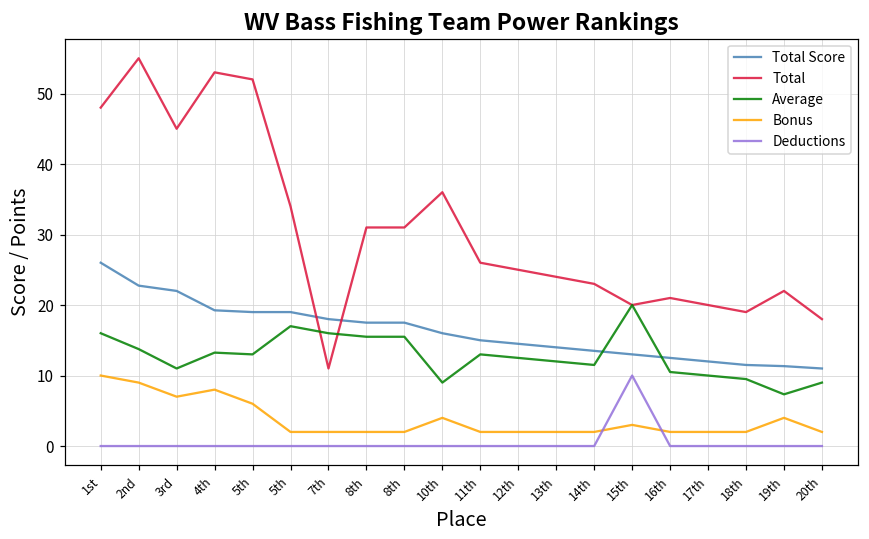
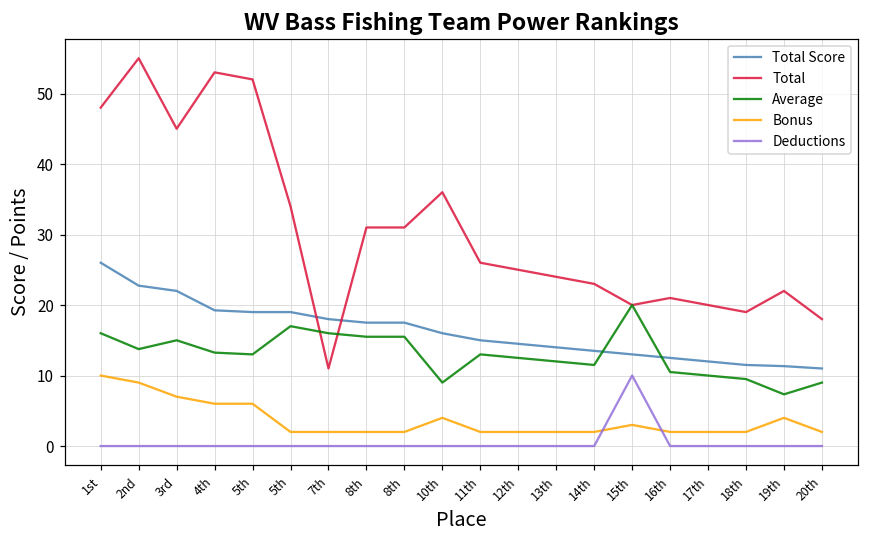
  {
    "Total Score": {
      "1st": 26,
      "2nd": 23,
      "3rd": 22,
      "4th": 19,
      "7th": 18,
      "10th": 16,
      "11th": 15,
      "12th": 15,
      "13th": 14,
      "14th": 14,
      "15th": 13,
      "16th": 13,
      "17th": 12,
      "18th": 12,
      "19th": 11,
      "20th": 11
    },
    "Total": {
      "1st": 48,
      "2nd": 55,
      "3rd": 45,
      "4th": 53,
      "7th": 11,
      "10th": 36,
      "11th": 26,
      "12th": 25,
      "13th": 24,
      "14th": 23,
      "16th": 21,
      "17th": 20,
      "18th": 19,
      "19th": 22,
      "20th": 18
    },
    "Average": {
      "1st": 16,
      "2nd": 14,
-     "3rd": 11,
+     "3rd": 15,
      "4th": 13,
      "7th": 16,
      "10th": 9,
      "11th": 13,
      "12th": 13,
      "13th": 12,
      "14th": 12,
      "16th": 11,
      "17th": 10,
      "18th": 10,
      "19th": 7,
      "20th": 9
    },
    "Bonus": {
      "1st": 10,
      "2nd": 9,
      "3rd": 7,
-     "4th": 8,
+     "4th": 6,
      "7th": 2,
      "10th": 4,
      "11th": 2,
      "12th": 2,
      "13th": 2,
      "14th": 2,
      "15th": 3,
      "16th": 2,
      "17th": 2,
      "18th": 2,
      "19th": 4,
      "20th": 2
    },
    "Deductions": {
      "1st": 0,
      "2nd": 0,
      "3rd": 0,
      "4th": 0,
      "7th": 0,
      "10th": 0,
      "11th": 0,
      "12th": 0,
      "13th": 0,
      "14th": 0,
      "15th": 10,
      "16th": 0,
      "17th": 0,
      "18th": 0,
      "19th": 0,
      "20th": 0
    }
  }
